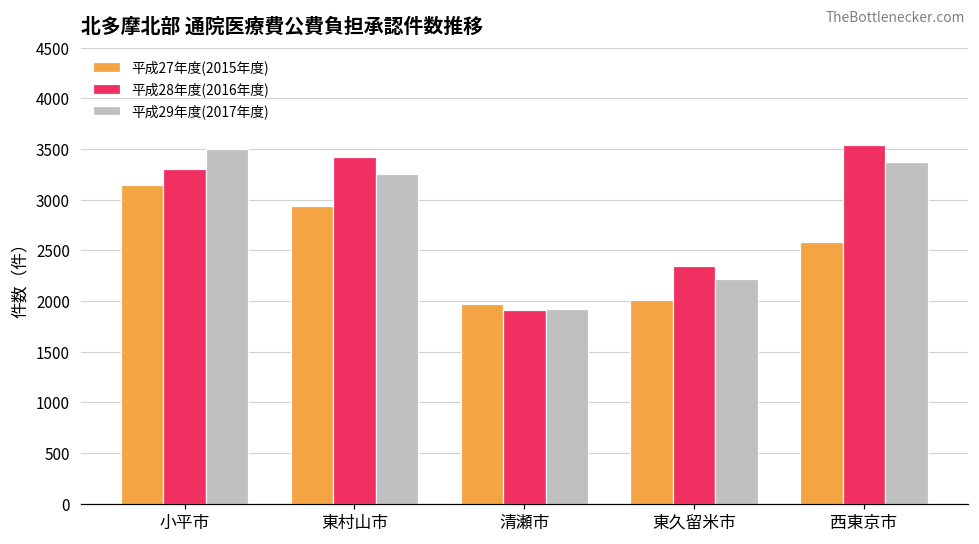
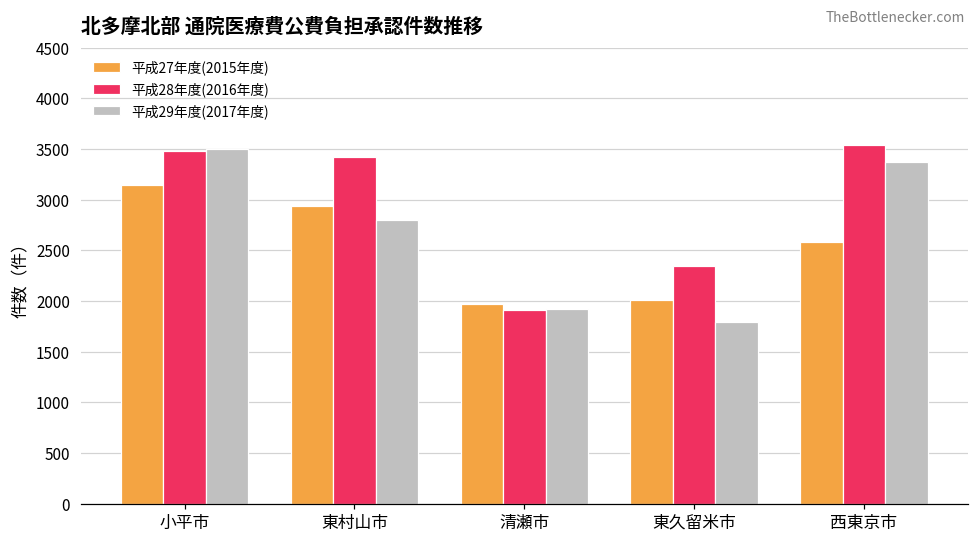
  {
    "平成27年度(2015年度)": {
      "小平市": 3100,
      "東村山市": 2900,
      "清瀬市": 2000,
      "東久留米市": 2000,
      "西東京市": 2600
    },
    "平成28年度(2016年度)": {
-     "小平市": 3300,
+     "小平市": 3500,
      "東村山市": 3400,
      "清瀬市": 1900,
      "東久留米市": 2300,
      "西東京市": 3500
    },
    "平成29年度(2017年度)": {
      "小平市": 3500,
-     "東村山市": 3300,
+     "東村山市": 2800,
      "清瀬市": 1900,
-     "東久留米市": 2200,
+     "東久留米市": 1800,
      "西東京市": 3400
    }
  }
